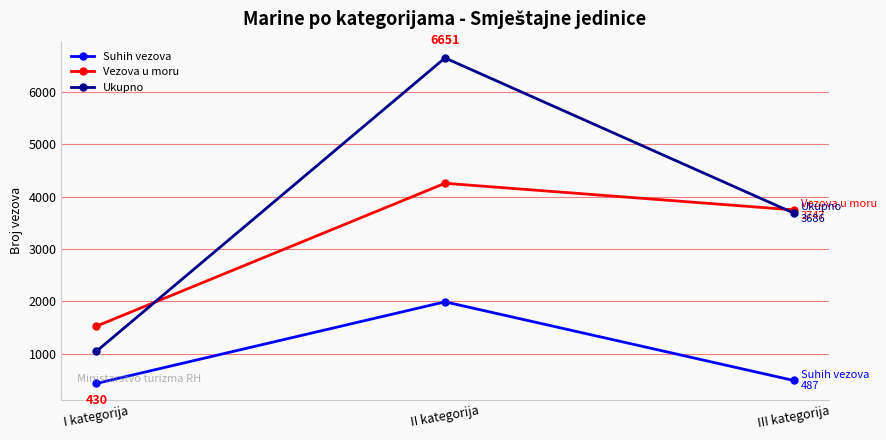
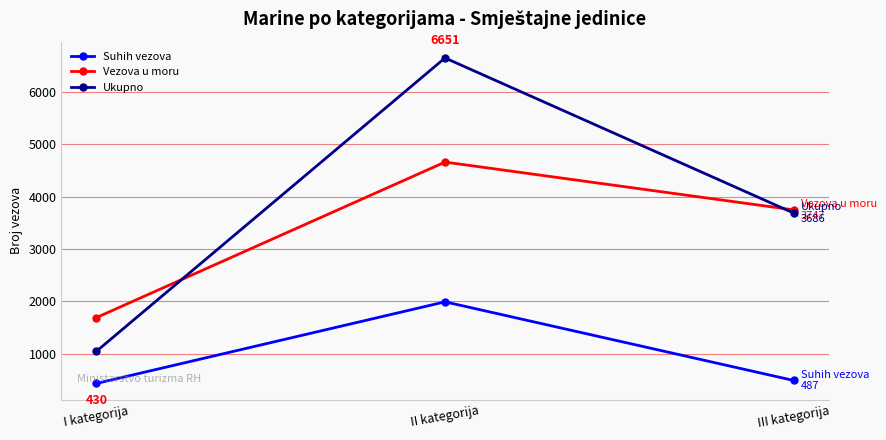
  {
    "Suhih vezova": {
      "I kategorija": 430,
      "III kategorija": 487
    },
    "Vezova u moru": {
-     "I kategorija": 1500,
-     "II kategorija": 4300
+     "I kategorija": 1700,
+     "II kategorija": 4700
    },
    "Ukupno": {
      "II kategorija": 6651
    }
  }
